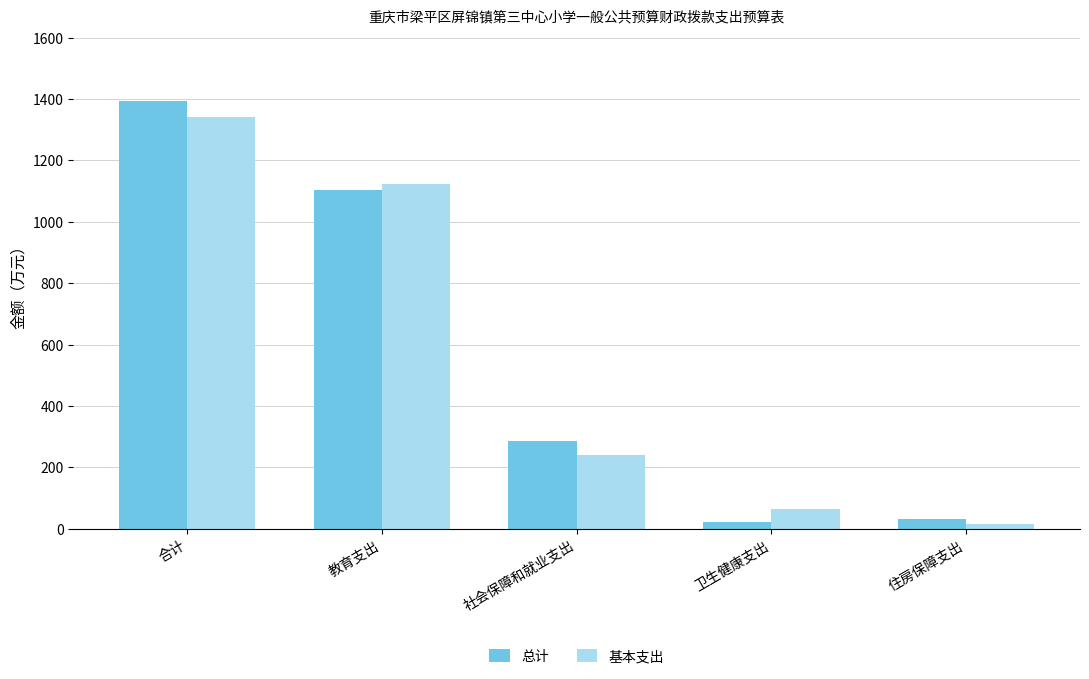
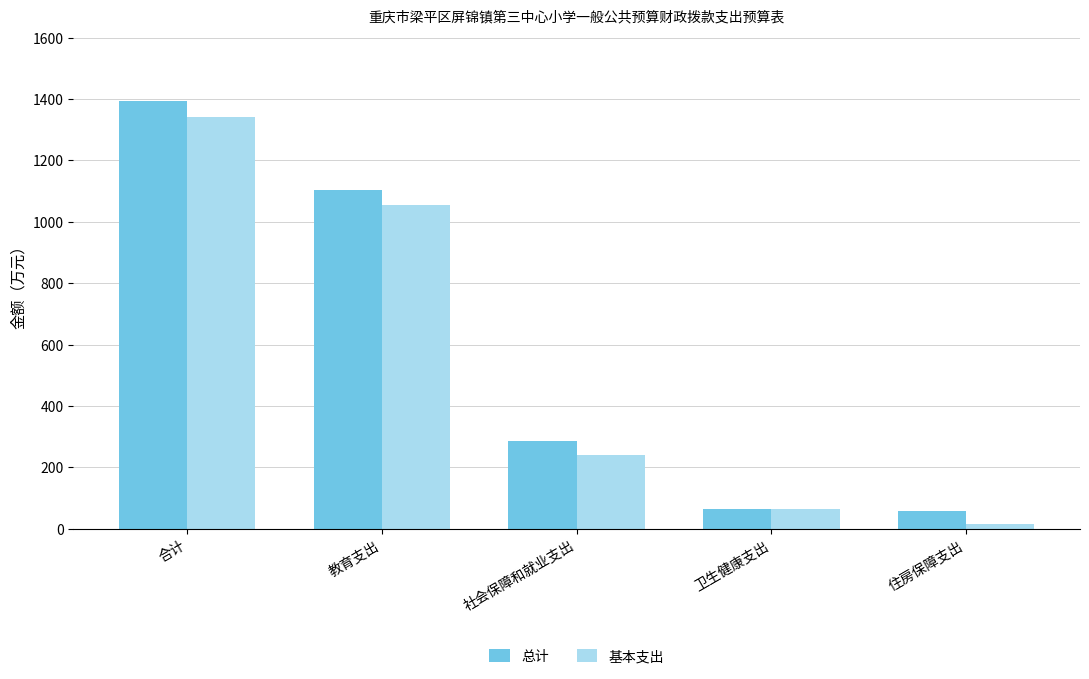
  {
    "总计": {
      "合计": 1390,
      "教育支出": 1100,
      "社会保障和就业支出": 280,
-     "卫生健康支出": 20,
-     "住房保障支出": 30
+     "卫生健康支出": 60,
+     "住房保障支出": 60
    },
    "基本支出": {
      "合计": 1340,
-     "教育支出": 1120,
+     "教育支出": 1060,
      "社会保障和就业支出": 240,
      "卫生健康支出": 60,
      "住房保障支出": 20
    }
  }
